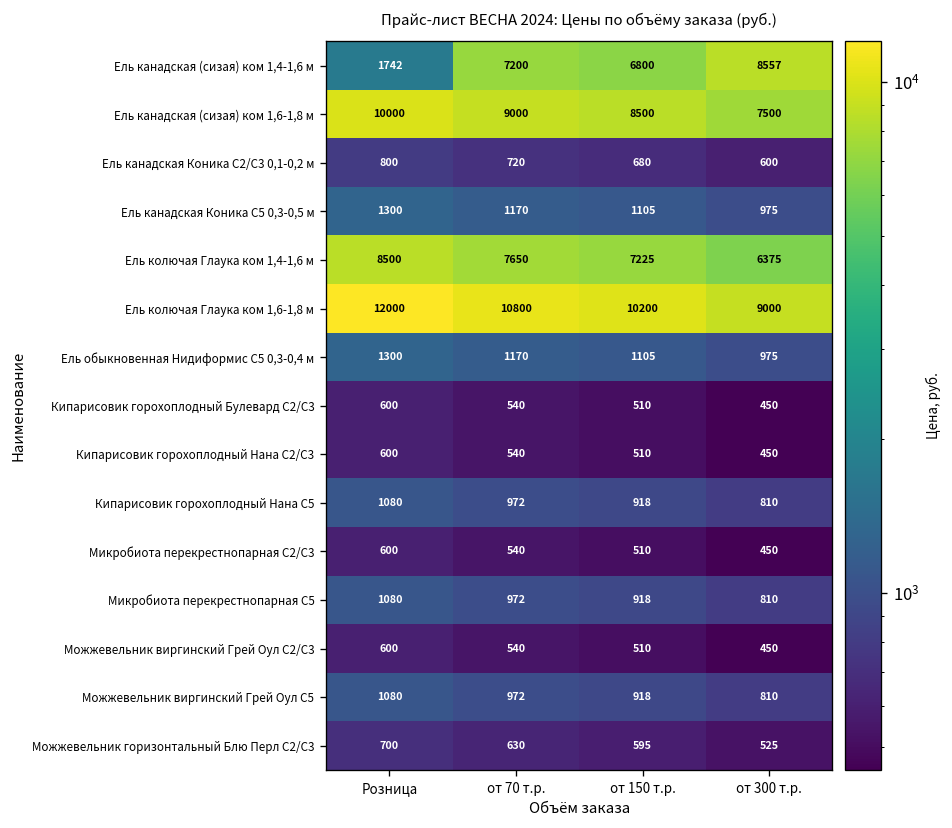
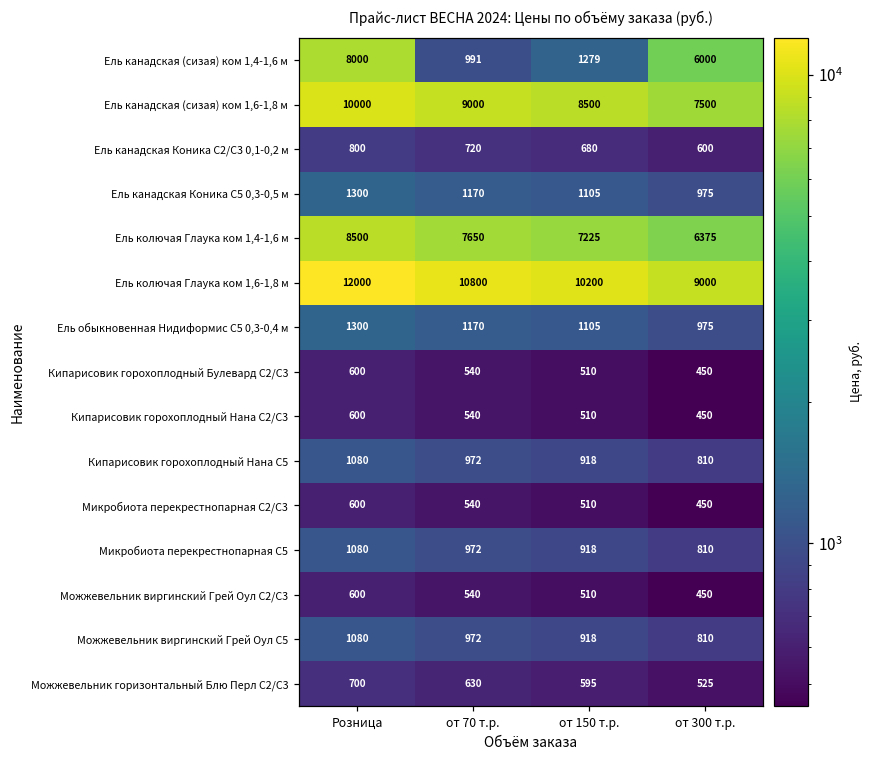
  {
    "Ель канадская (сизая) ком 1,4-1,6 м": {
-     "Розница": 1742,
-     "от 70 т.р.": 7200,
-     "от 150 т.р.": 6800,
-     "от 300 т.р.": 8557
+     "Розница": 8000,
+     "от 70 т.р.": 991,
+     "от 150 т.р.": 1279,
+     "от 300 т.р.": 6000
    },
    "Ель канадская (сизая) ком 1,6-1,8 м": {
      "Розница": 10000,
      "от 70 т.р.": 9000,
      "от 150 т.р.": 8500,
      "от 300 т.р.": 7500
    },
    "Ель канадская Коника С2/С3 0,1-0,2 м": {
      "Розница": 800,
      "от 70 т.р.": 720,
      "от 150 т.р.": 680,
      "от 300 т.р.": 600
    },
    "Ель канадская Коника С5 0,3-0,5 м": {
      "Розница": 1300,
      "от 70 т.р.": 1170,
      "от 150 т.р.": 1105,
      "от 300 т.р.": 975
    },
    "Ель колючая Глаука ком 1,4-1,6 м": {
      "Розница": 8500,
      "от 70 т.р.": 7650,
      "от 150 т.р.": 7225,
      "от 300 т.р.": 6375
    },
    "Ель колючая Глаука ком 1,6-1,8 м": {
      "Розница": 12000,
      "от 70 т.р.": 10800,
      "от 150 т.р.": 10200,
      "от 300 т.р.": 9000
    },
    "Ель обыкновенная Нидиформис С5 0,3-0,4 м": {
      "Розница": 1300,
      "от 70 т.р.": 1170,
      "от 150 т.р.": 1105,
      "от 300 т.р.": 975
    },
    "Кипарисовик горохоплодный Булевард С2/С3": {
      "Розница": 600,
      "от 70 т.р.": 540,
      "от 150 т.р.": 510,
      "от 300 т.р.": 450
    },
    "Кипарисовик горохоплодный Нана С2/С3": {
      "Розница": 600,
      "от 70 т.р.": 540,
      "от 150 т.р.": 510,
      "от 300 т.р.": 450
    },
    "Кипарисовик горохоплодный Нана С5": {
      "Розница": 1080,
      "от 70 т.р.": 972,
      "от 150 т.р.": 918,
      "от 300 т.р.": 810
    },
    "Микробиота перекрестнопарная С2/С3": {
      "Розница": 600,
      "от 70 т.р.": 540,
      "от 150 т.р.": 510,
      "от 300 т.р.": 450
    },
    "Микробиота перекрестнопарная С5": {
      "Розница": 1080,
      "от 70 т.р.": 972,
      "от 150 т.р.": 918,
      "от 300 т.р.": 810
    },
    "Можжевельник виргинский Грей Оул С2/С3": {
      "Розница": 600,
      "от 70 т.р.": 540,
      "от 150 т.р.": 510,
      "от 300 т.р.": 450
    },
    "Можжевельник виргинский Грей Оул С5": {
      "Розница": 1080,
      "от 70 т.р.": 972,
      "от 150 т.р.": 918,
      "от 300 т.р.": 810
    },
    "Можжевельник горизонтальный Блю Перл С2/С3": {
      "Розница": 700,
      "от 70 т.р.": 630,
      "от 150 т.р.": 595,
      "от 300 т.р.": 525
    }
  }
